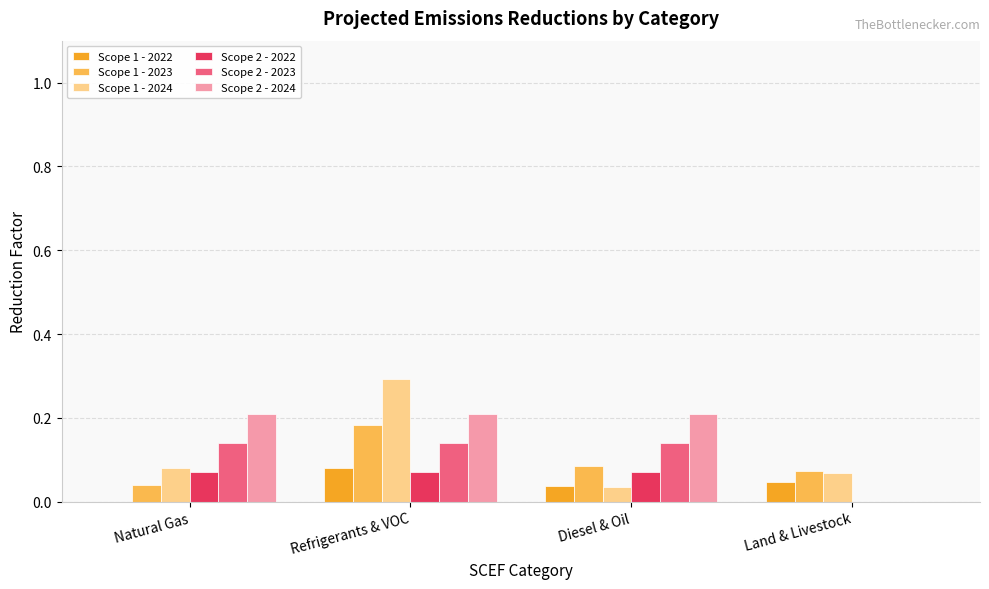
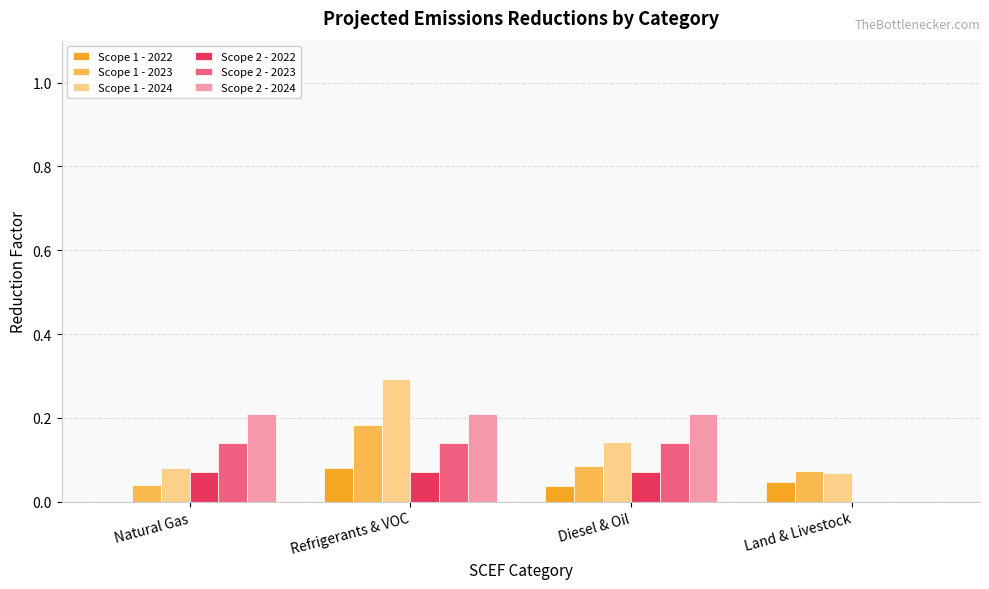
  {
    "Scope 1 - 2024": {
      "Natural Gas": 0.08,
      "Refrigerants & VOC": 0.29,
-     "Diesel & Oil": 0.03,
+     "Diesel & Oil": 0.14,
      "Land & Livestock": 0.07
    },
    "Scope 2 - 2024": {
      "Natural Gas": 0.21,
      "Refrigerants & VOC": 0.21,
      "Diesel & Oil": 0.21,
      "Land & Livestock": 0.00
    }
  }
